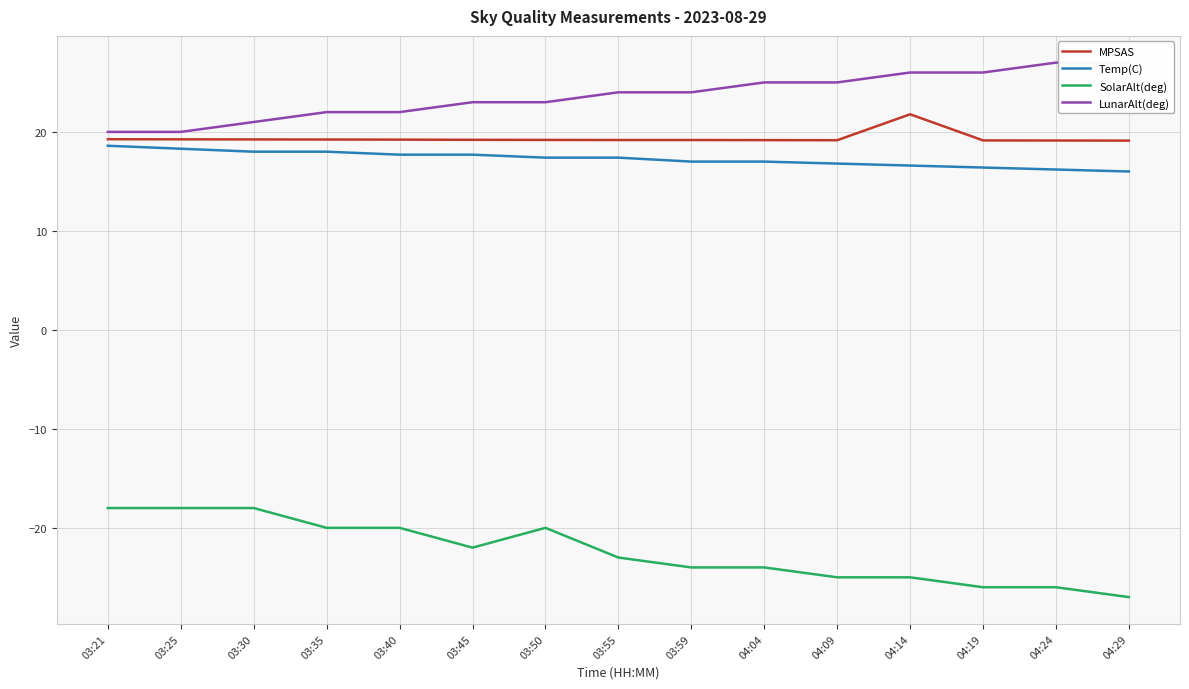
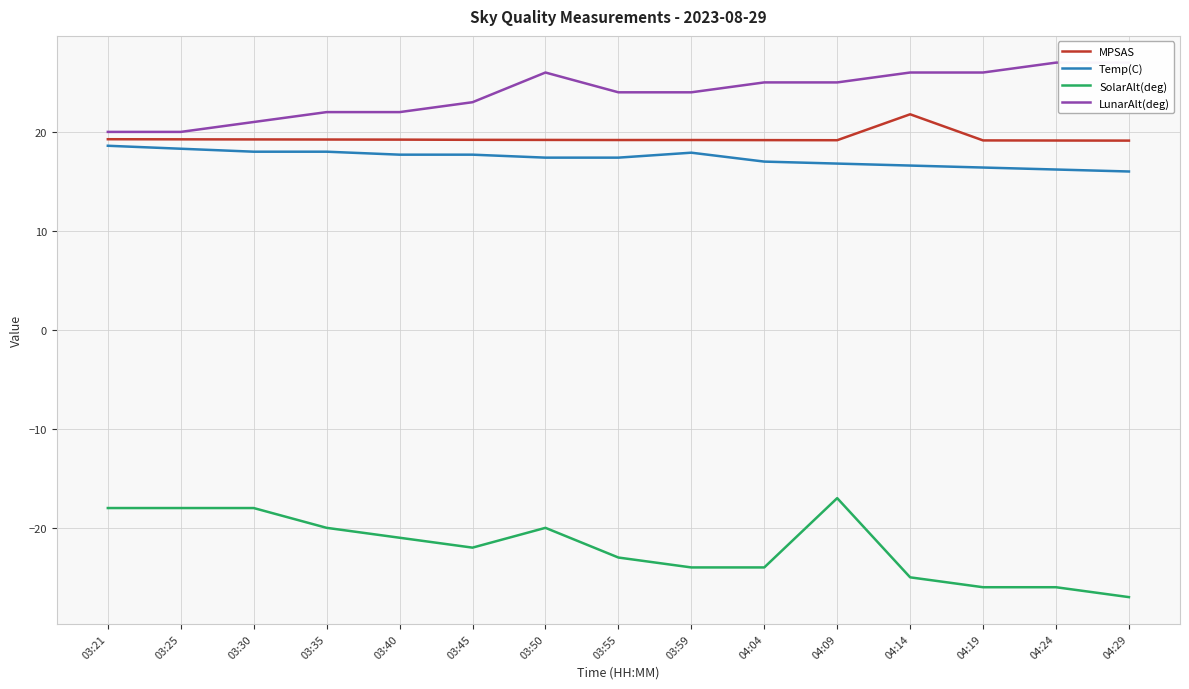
  {
    "MPSAS": {
      "03:21": 19,
      "03:25": 19,
      "03:30": 19,
      "03:35": 19,
      "03:40": 19,
      "03:45": 19,
      "03:50": 19,
      "03:55": 19,
      "03:59": 19,
      "04:04": 19,
      "04:09": 19,
      "04:14": 22,
      "04:19": 19,
      "04:24": 19,
      "04:29": 19
    },
    "Temp(C)": {
      "03:21": 19,
      "03:25": 18,
      "03:30": 18,
      "03:35": 18,
      "03:40": 18,
      "03:45": 18,
      "03:50": 17,
      "03:55": 17,
-     "03:59": 17,
+     "03:59": 18,
      "04:04": 17,
      "04:09": 17,
      "04:14": 17,
      "04:19": 16,
      "04:24": 16,
      "04:29": 16
    },
    "SolarAlt(deg)": {
      "03:21": -18,
      "03:25": -18,
      "03:30": -18,
      "03:35": -20,
-     "03:40": -20,
+     "03:40": -21,
      "03:45": -22,
      "03:50": -20,
      "03:55": -23,
      "03:59": -24,
      "04:04": -24,
-     "04:09": -25,
+     "04:09": -17,
      "04:14": -25,
      "04:19": -26,
      "04:24": -26,
      "04:29": -27
    },
    "LunarAlt(deg)": {
      "03:21": 20,
      "03:25": 20,
      "03:30": 21,
      "03:35": 22,
      "03:40": 22,
      "03:45": 23,
-     "03:50": 23,
+     "03:50": 26,
      "03:55": 24,
      "03:59": 24,
      "04:04": 25,
      "04:09": 25,
      "04:14": 26,
      "04:19": 26,
      "04:24": 27
    }
  }
